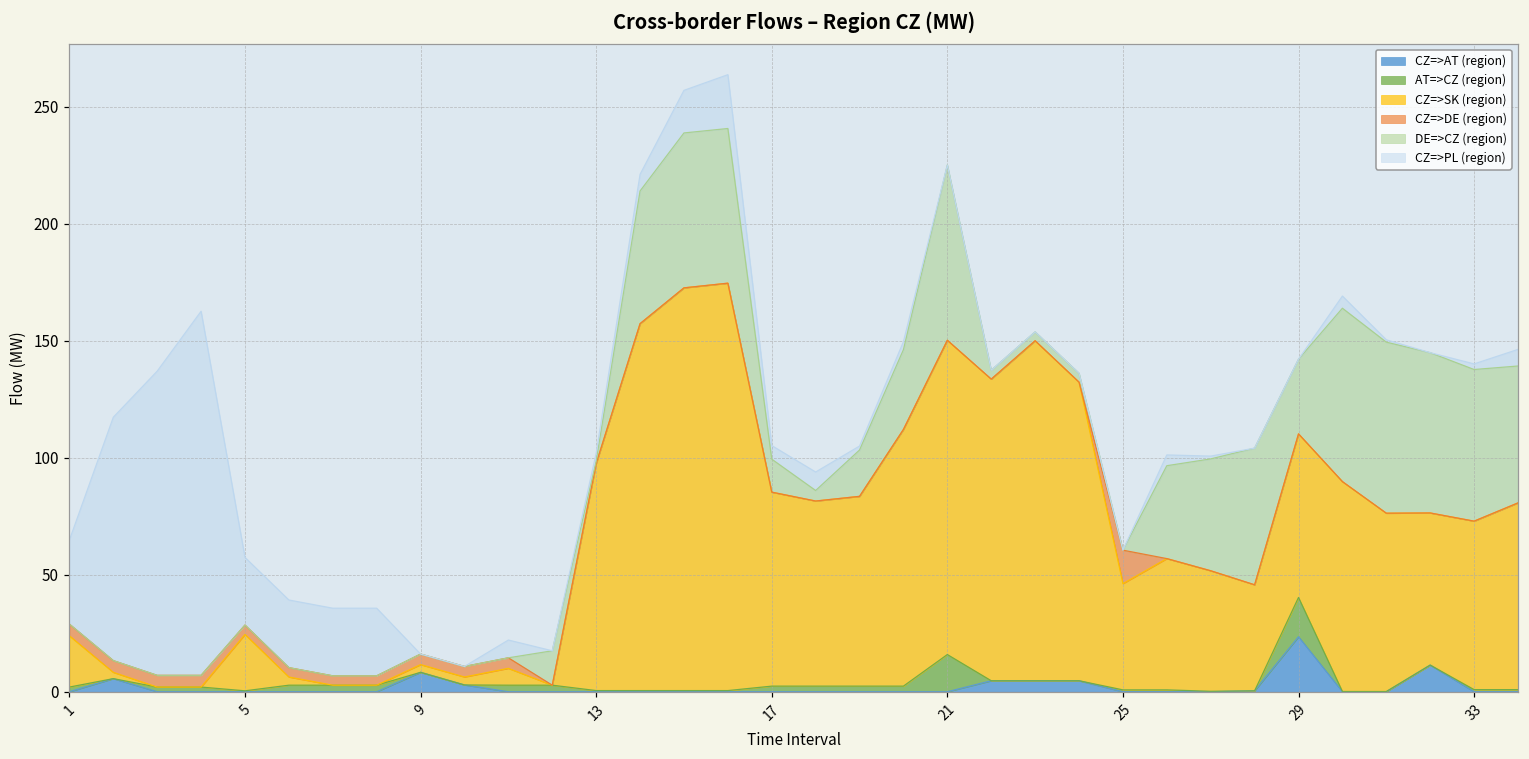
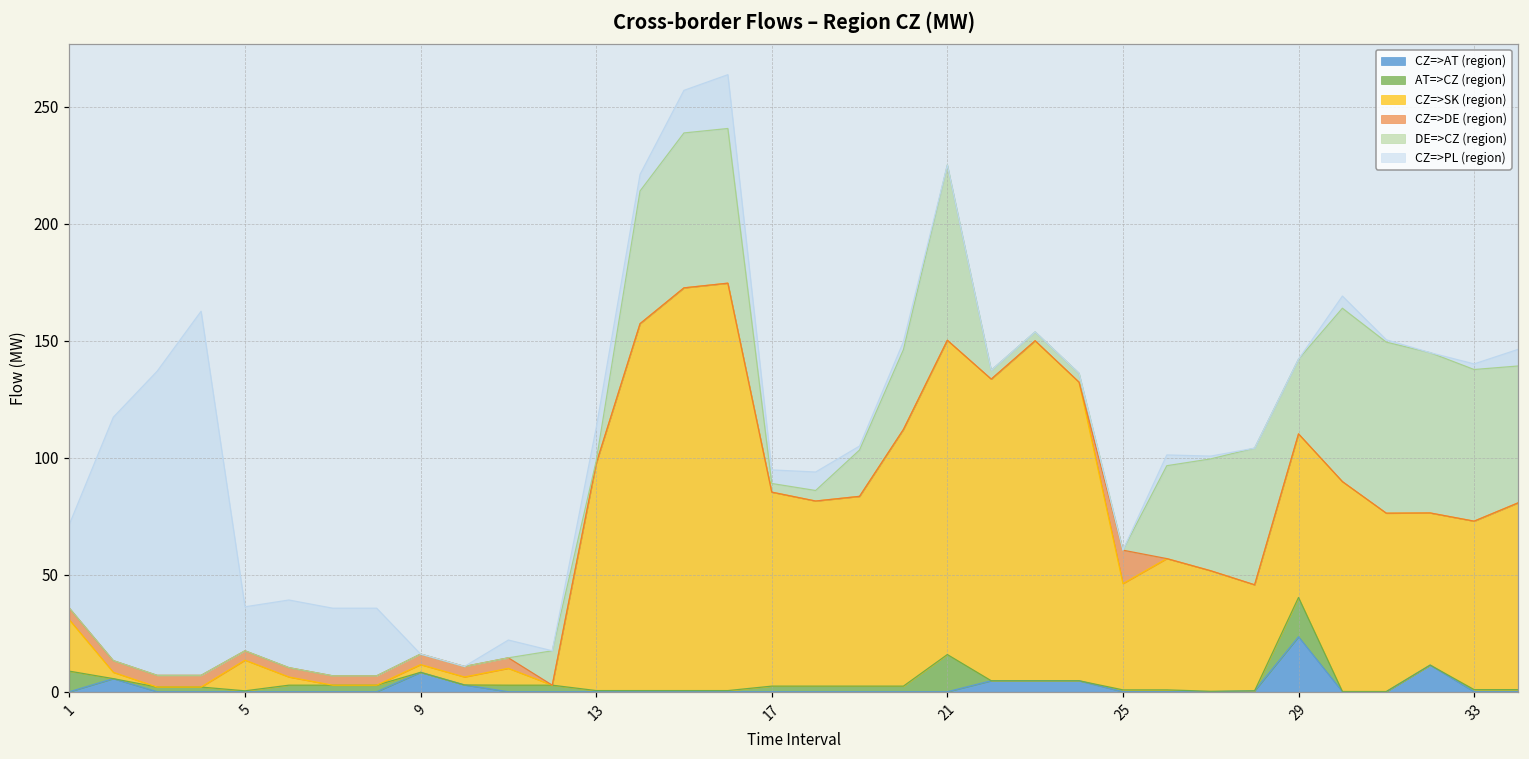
  {
    "CZ=>AT (region)": {
      "1": 0,
      "17": 0,
      "21": 0,
      "29": 24
    },
    "AT=>CZ (region)": {
-     "1": 2,
+     "1": 9,
      "17": 2,
      "21": 16,
      "29": 17
    },
    "CZ=>SK (region)": {
      "1": 22,
-     "5": 24,
+     "5": 13,
      "9": 3,
      "25": 45
    },
    "DE=>CZ (region)": {
-     "17": 14,
+     "17": 4,
      "33": 65
    },
    "CZ=>PL (region)": {
      "1": 36,
-     "5": 29,
-     "13": 3,
+     "5": 19,
+     "13": 14,
      "17": 6,
      "33": 2
    }
  }
